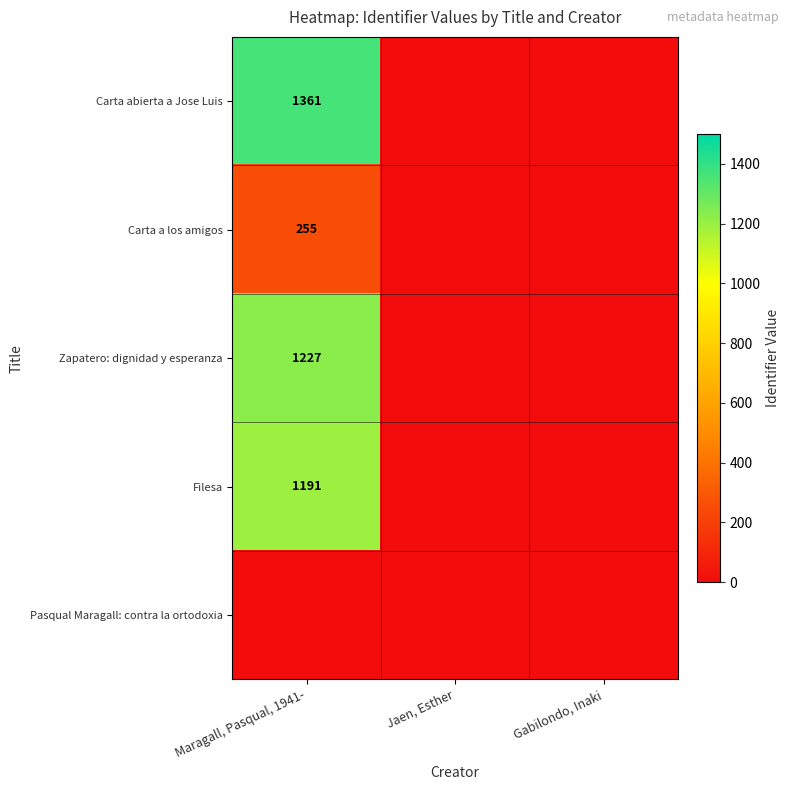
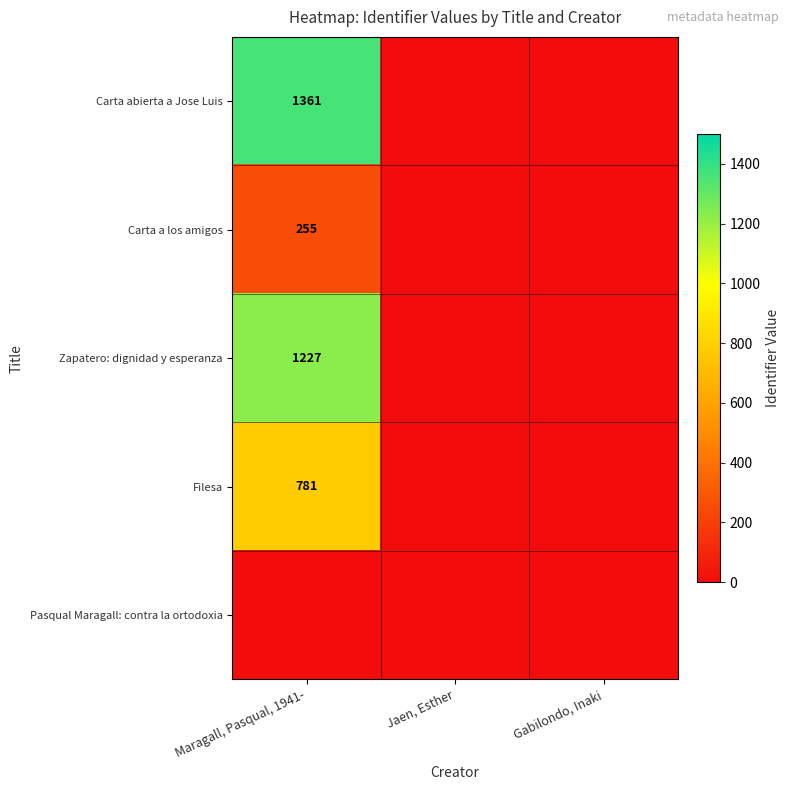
  {
    "Carta abierta a Jose Luis": {
      "Maragall, Pasqual, 1941-": 1361
    },
    "Carta a los amigos": {
      "Maragall, Pasqual, 1941-": 255
    },
    "Zapatero: dignidad y esperanza": {
      "Maragall, Pasqual, 1941-": 1227
    },
    "Filesa": {
-     "Maragall, Pasqual, 1941-": 1191
+     "Maragall, Pasqual, 1941-": 781
    }
  }
